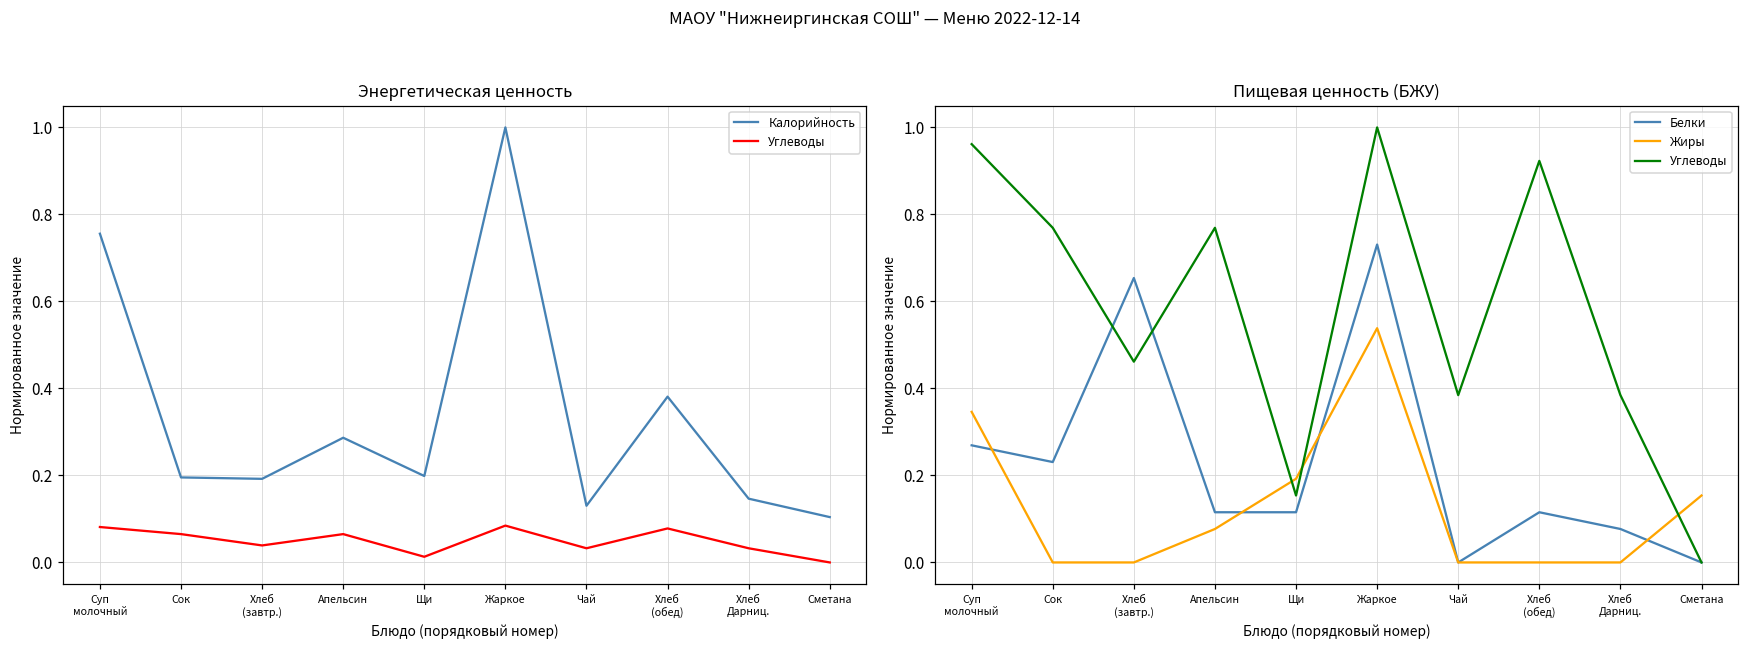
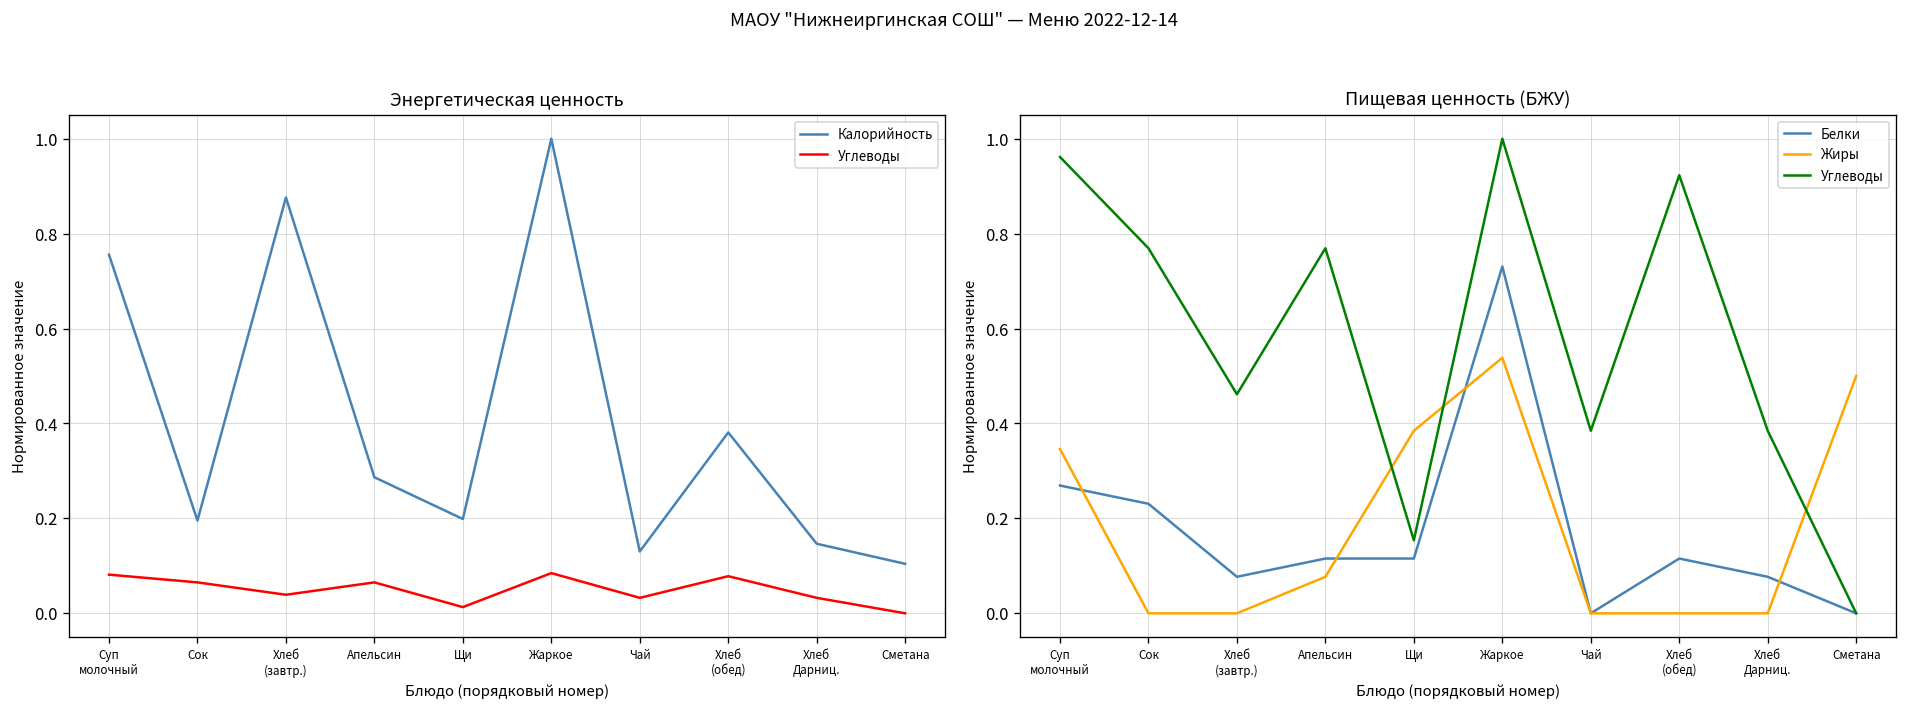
  {
    "Энергетическая ценность": {
      "Калорийность": {
        "Суп молочный": 0.76,
        "Сок": 0.20,
-       "Хлеб (завтр.)": 0.19,
+       "Хлеб (завтр.)": 0.88,
        "Апельсин": 0.29,
        "Щи": 0.20,
        "Жаркое": 1.00,
        "Чай": 0.13,
        "Хлеб (обед)": 0.38,
        "Хлеб Дарниц.": 0.15,
        "Сметана": 0.10
      }
    },
    "Пищевая ценность (БЖУ)": {
      "Белки": {
        "Суп молочный": 0.27,
        "Сок": 0.23,
-       "Хлеб (завтр.)": 0.65,
+       "Хлеб (завтр.)": 0.08,
        "Апельсин": 0.12,
        "Щи": 0.12,
        "Жаркое": 0.73,
        "Хлеб (обед)": 0.12,
        "Хлеб Дарниц.": 0.08
      },
      "Жиры": {
        "Суп молочный": 0.35,
        "Сок": 0.00,
        "Хлеб (завтр.)": 0.00,
        "Апельсин": 0.08,
-       "Щи": 0.19,
+       "Щи": 0.38,
        "Жаркое": 0.54,
        "Хлеб (обед)": 0.00,
        "Хлеб Дарниц.": 0.00,
-       "Сметана": 0.15
+       "Сметана": 0.50
      },
      "Углеводы": {
        "Суп молочный": 0.96,
        "Сок": 0.77,
        "Хлеб (завтр.)": 0.46,
        "Апельсин": 0.77,
        "Щи": 0.15,
        "Жаркое": 1.00,
        "Чай": 0.38,
        "Хлеб (обед)": 0.92,
        "Хлеб Дарниц.": 0.38
      }
    }
  }
